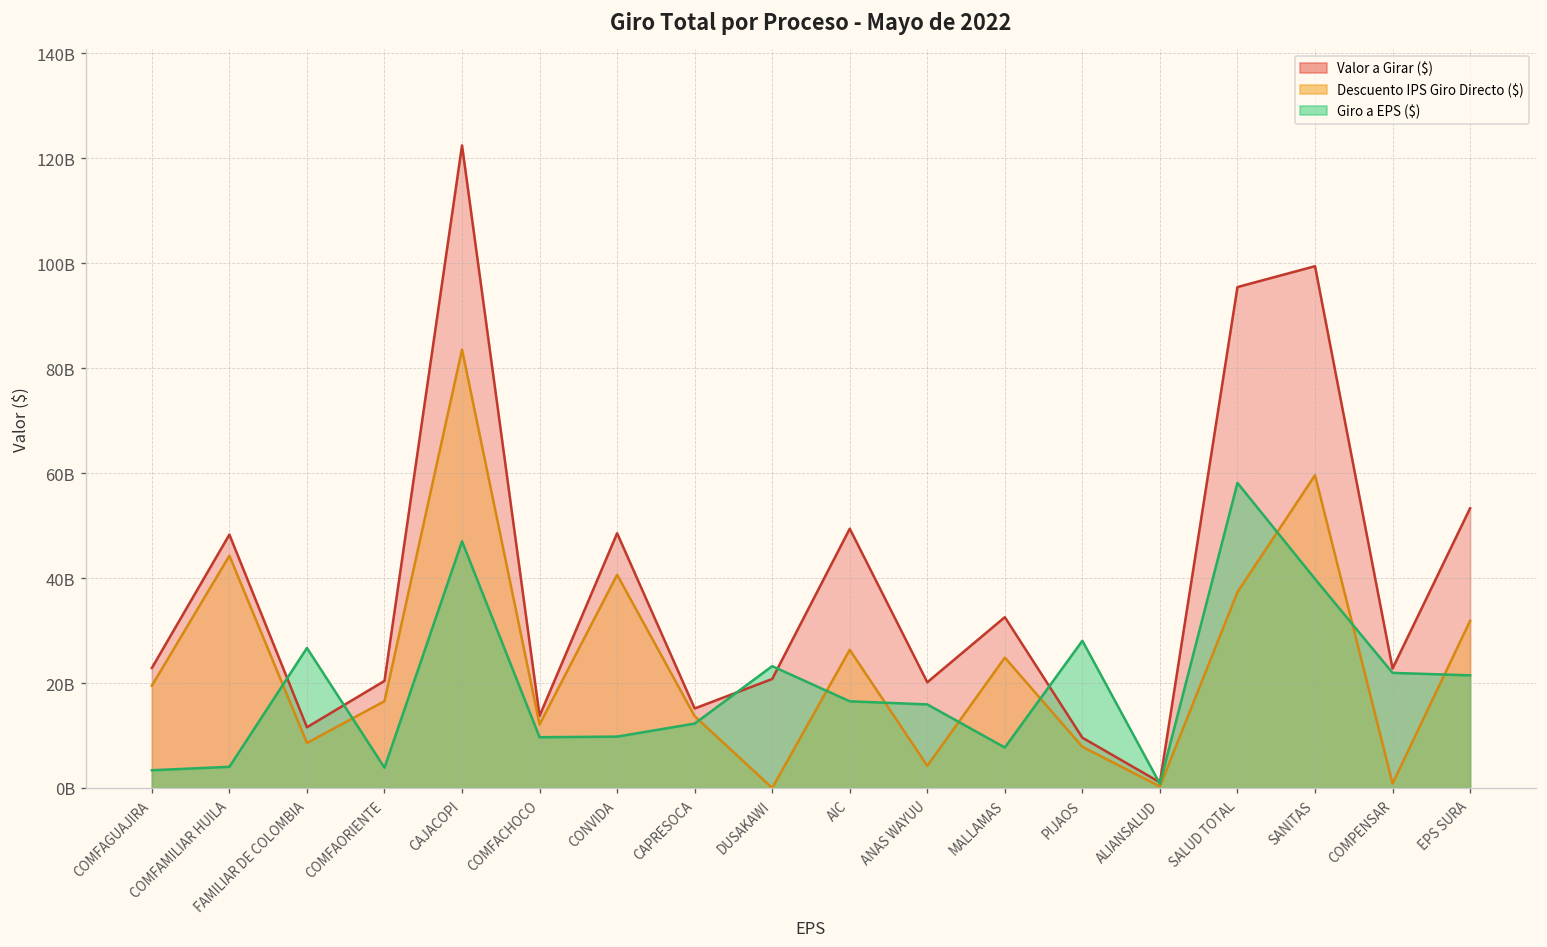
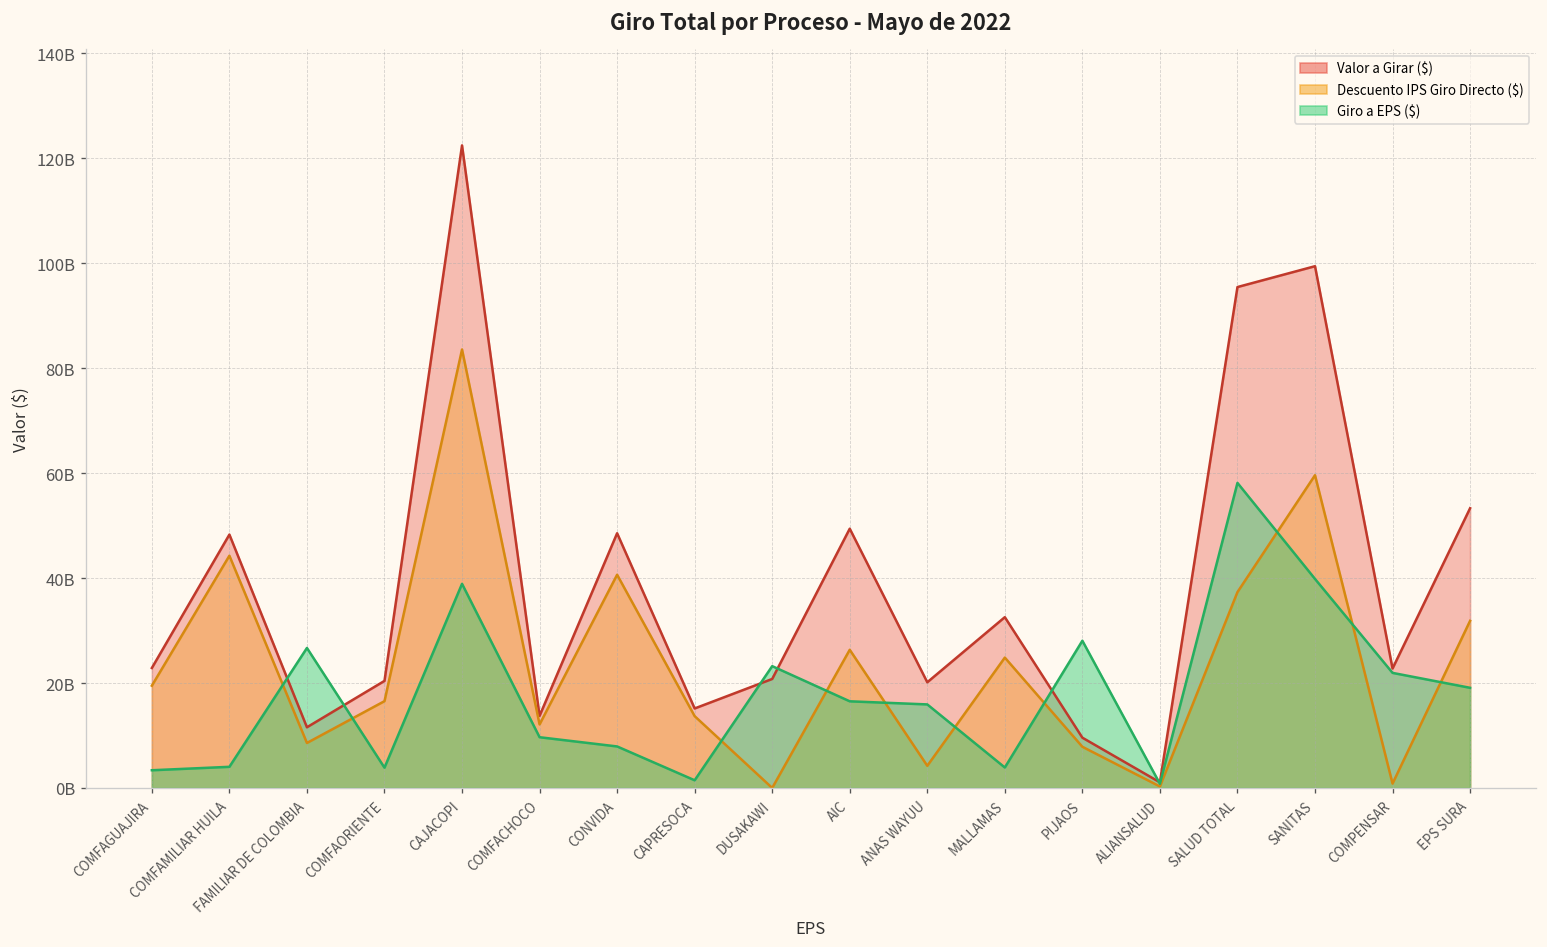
  {
    "Giro a EPS ($)": {
      "COMFAGUAJIRA": 3000000000,
      "COMFAMILIAR HUILA": 4000000000,
      "FAMILIAR DE COLOMBIA": 27000000000,
      "COMFAORIENTE": 4000000000,
-     "CAJACOPI": 47000000000,
+     "CAJACOPI": 39000000000,
      "COMFACHOCO": 10000000000,
-     "CONVIDA": 10000000000,
-     "CAPRESOCA": 12000000000,
+     "CONVIDA": 8000000000,
+     "CAPRESOCA": 1000000000,
      "DUSAKAWI": 23000000000,
      "AIC": 17000000000,
      "ANAS WAYUU": 16000000000,
-     "MALLAMAS": 8000000000,
+     "MALLAMAS": 4000000000,
      "PIJAOS": 28000000000,
      "SALUD TOTAL": 58000000000,
      "SANITAS": 40000000000,
      "COMPENSAR": 22000000000,
-     "EPS SURA": 21000000000
+     "EPS SURA": 19000000000
    }
  }
